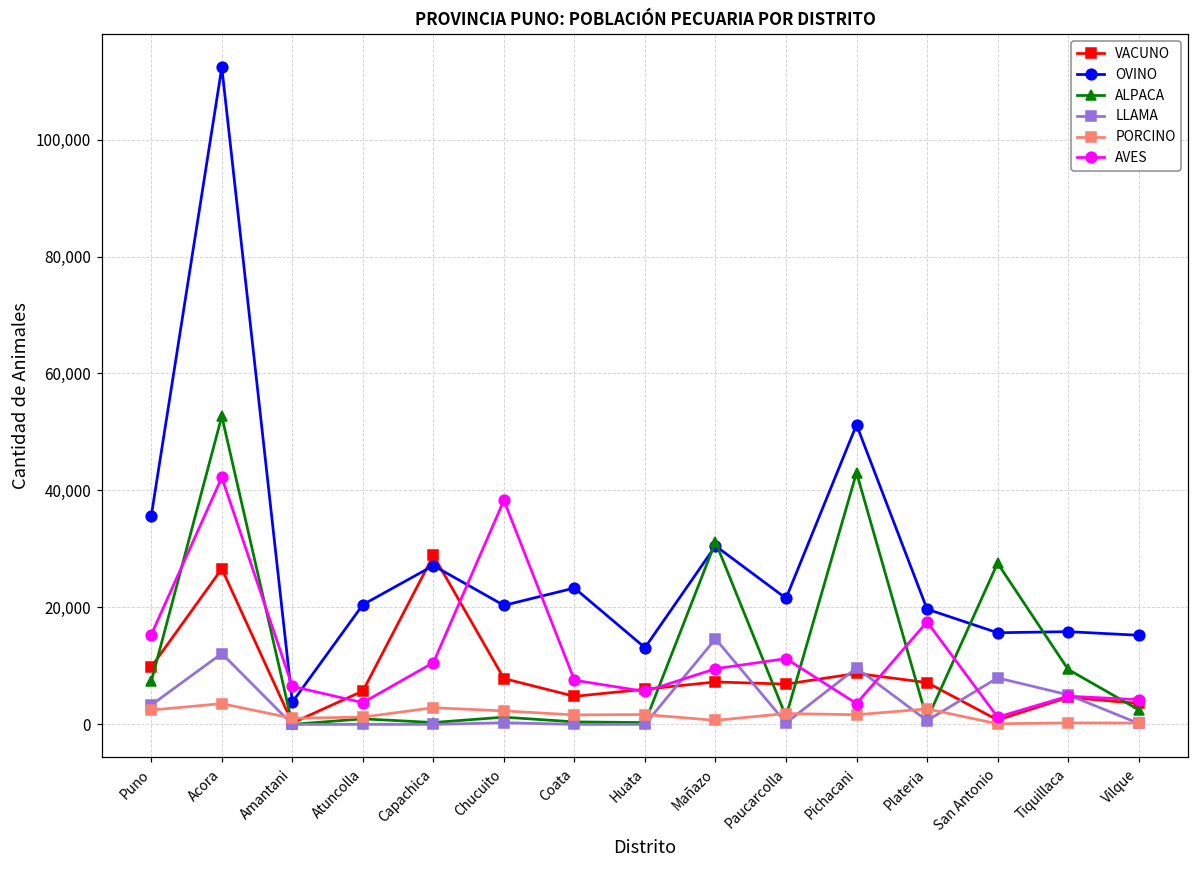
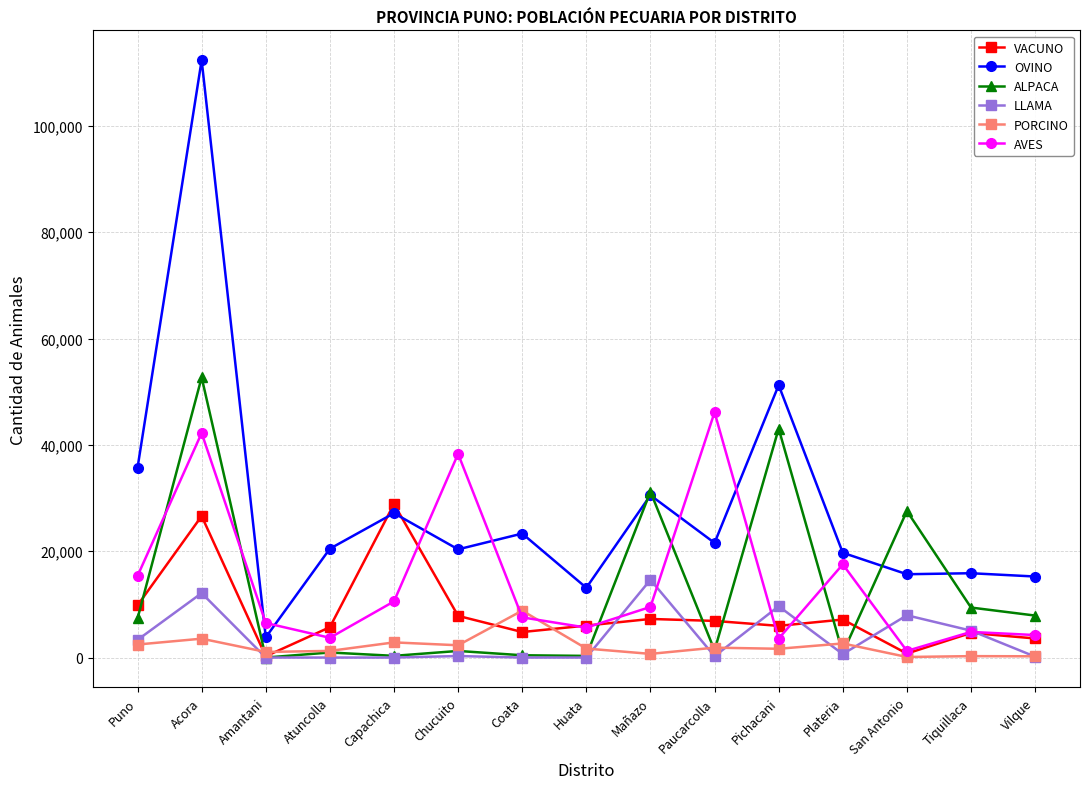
  {
    "VACUNO": {
      "Puno": "10,000",
      "Acora": "27,000",
      "Atuncolla": "6,000",
      "Capachica": "29,000",
      "Chucuito": "8,000",
      "Coata": "5,000",
      "Mañazo": "7,000",
      "Paucarcolla": "7,000",
-     "Pichacani": "9,000",
+     "Pichacani": "6,000",
      "Plateria": "7,000",
      "San Antonio": "1,000",
      "Vilque": "4,000"
    },
    "OVINO": {
      "Puno": "36,000",
      "Acora": "112,000",
      "Amantani": "4,000",
      "Atuncolla": "20,000",
      "Capachica": "27,000",
      "Chucuito": "20,000",
      "Coata": "23,000",
      "Huata": "13,000",
      "Mañazo": "31,000",
      "Paucarcolla": "22,000",
      "Pichacani": "51,000",
      "Plateria": "20,000",
      "San Antonio": "16,000",
      "Tiquillaca": "16,000",
      "Vilque": "15,000"
    },
    "ALPACA": {
      "Puno": "7,000",
      "Acora": "53,000",
      "Chucuito": "1,000",
      "Mañazo": "31,000",
      "Paucarcolla": "1,000",
      "Pichacani": "43,000",
      "San Antonio": "28,000",
      "Tiquillaca": "9,000",
-     "Vilque": "3,000"
+     "Vilque": "8,000"
    },
    "LLAMA": {
      "Puno": "3,000",
      "Acora": "12,000",
      "Atuncolla": "0",
      "Chucuito": "0",
      "Mañazo": "15,000",
      "Paucarcolla": "0",
      "Pichacani": "10,000",
      "San Antonio": "8,000"
    },
    "PORCINO": {
      "Puno": "2,000",
      "Acora": "4,000",
      "Amantani": "1,000",
      "Capachica": "3,000",
      "Chucuito": "2,000",
-     "Coata": "2,000",
+     "Coata": "9,000",
      "Huata": "2,000",
      "Mañazo": "1,000",
      "Paucarcolla": "2,000",
      "Pichacani": "2,000",
      "Plateria": "3,000",
      "San Antonio": "0",
      "Tiquillaca": "0"
    },
    "AVES": {
      "Puno": "15,000",
      "Acora": "42,000",
      "Amantani": "7,000",
      "Atuncolla": "4,000",
      "Capachica": "11,000",
      "Chucuito": "38,000",
      "Coata": "8,000",
      "Mañazo": "10,000",
-     "Paucarcolla": "11,000",
+     "Paucarcolla": "46,000",
      "Pichacani": "4,000",
      "Plateria": "18,000",
      "San Antonio": "1,000",
      "Vilque": "4,000"
    }
  }
